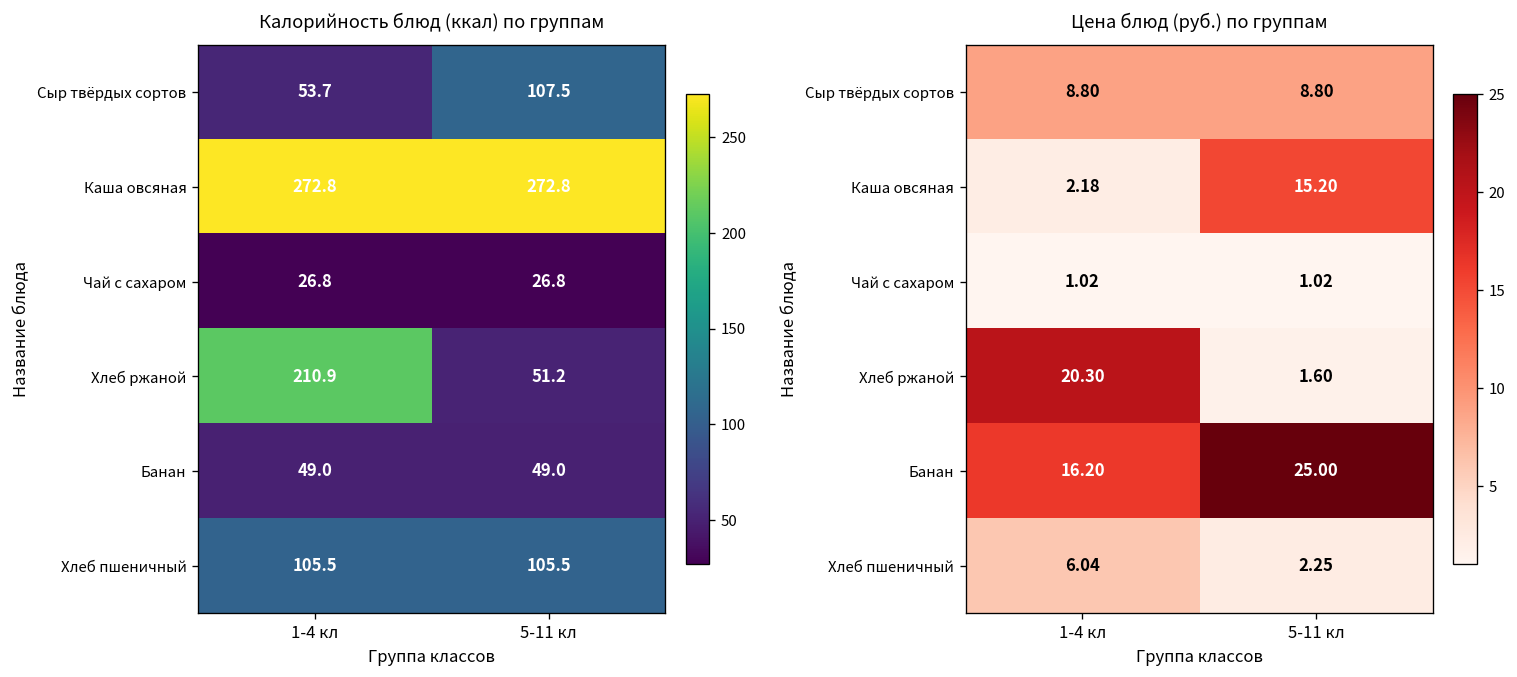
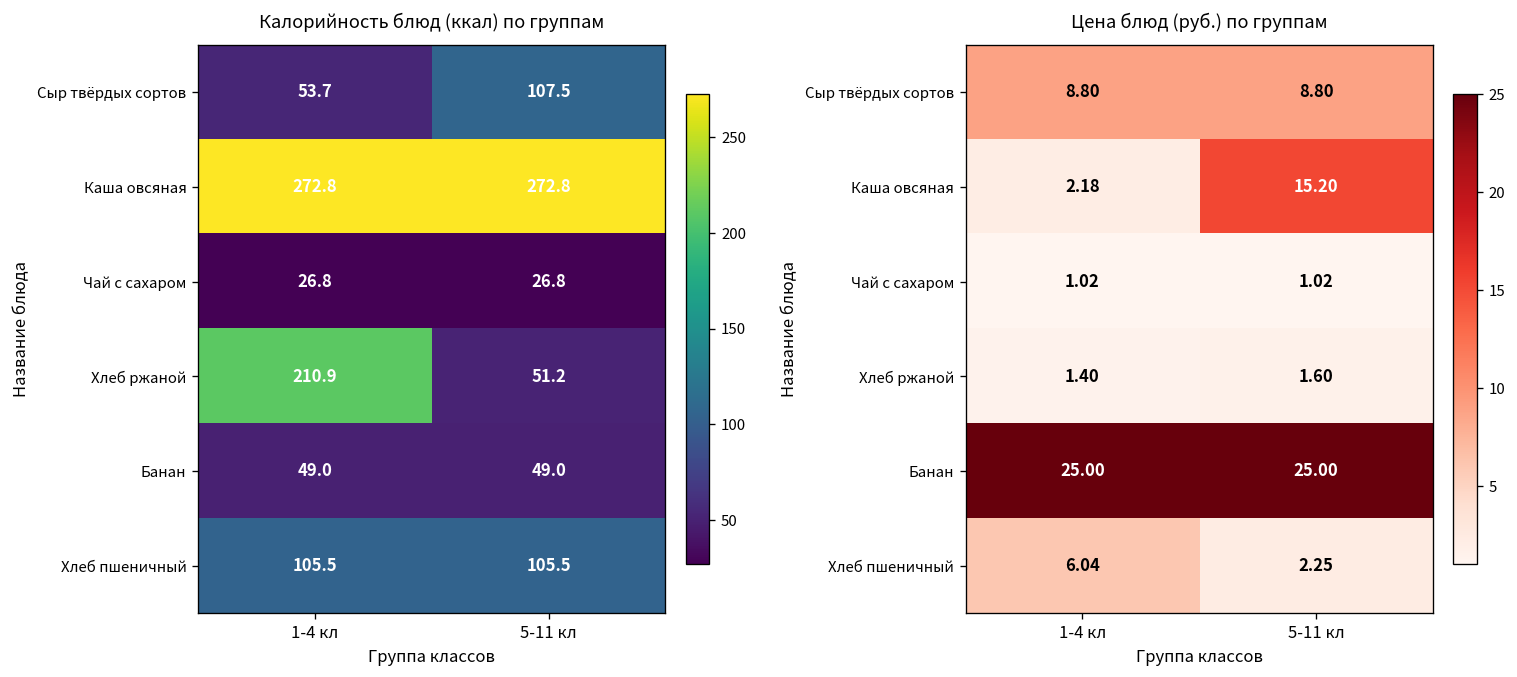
  {
    "Калорийность блюд (ккал) по группам": {
      "Сыр твёрдых сортов": {
        "1-4 кл": 53.7,
        "5-11 кл": 107.5
      },
      "Каша овсяная": {
        "1-4 кл": 272.8,
        "5-11 кл": 272.8
      },
      "Чай с сахаром": {
        "1-4 кл": 26.8,
        "5-11 кл": 26.8
      },
      "Хлеб ржаной": {
        "1-4 кл": 210.9,
        "5-11 кл": 51.2
      },
      "Банан": {
        "1-4 кл": 49.0,
        "5-11 кл": 49.0
      },
      "Хлеб пшеничный": {
        "1-4 кл": 105.5,
        "5-11 кл": 105.5
      }
    },
    "Цена блюд (руб.) по группам": {
      "Сыр твёрдых сортов": {
        "1-4 кл": 8.80,
        "5-11 кл": 8.80
      },
      "Каша овсяная": {
        "1-4 кл": 2.18,
        "5-11 кл": 15.20
      },
      "Чай с сахаром": {
        "1-4 кл": 1.02,
        "5-11 кл": 1.02
      },
      "Хлеб ржаной": {
-       "1-4 кл": 20.30,
+       "1-4 кл": 1.40,
        "5-11 кл": 1.60
      },
      "Банан": {
-       "1-4 кл": 16.20,
+       "1-4 кл": 25.00,
        "5-11 кл": 25.00
      },
      "Хлеб пшеничный": {
        "1-4 кл": 6.04,
        "5-11 кл": 2.25
      }
    }
  }
